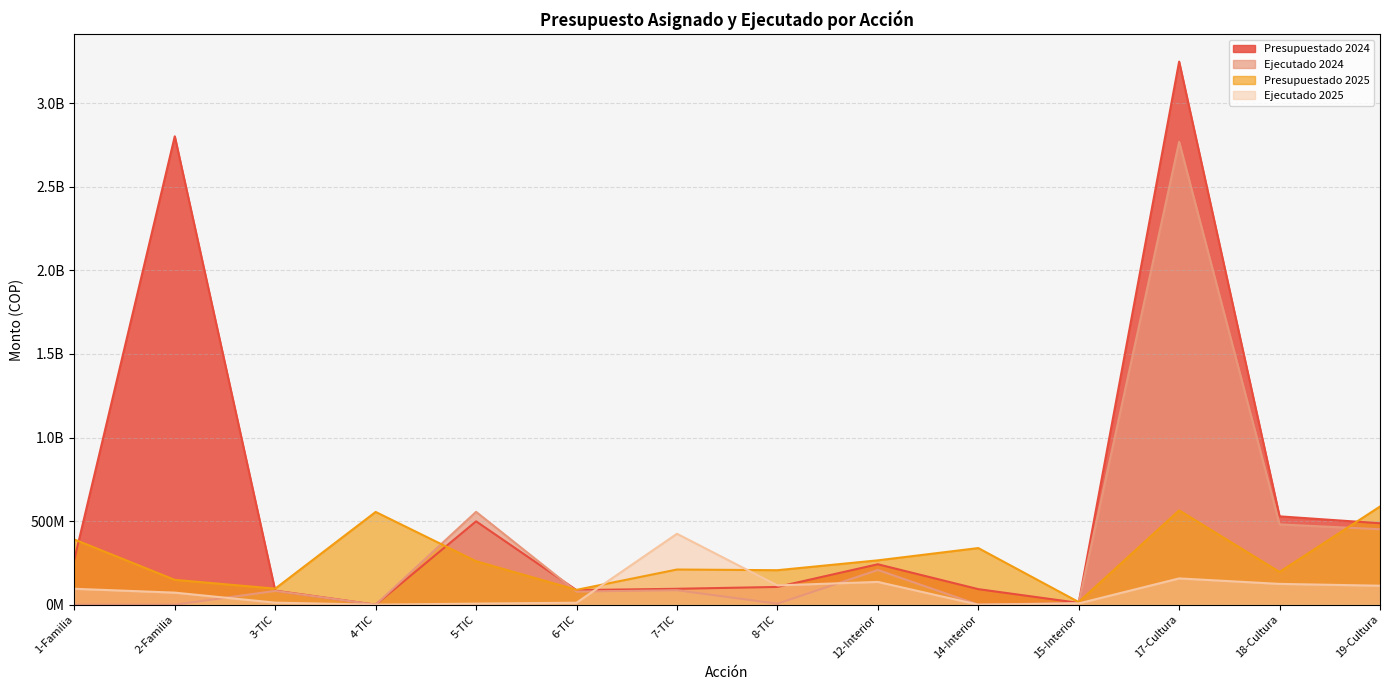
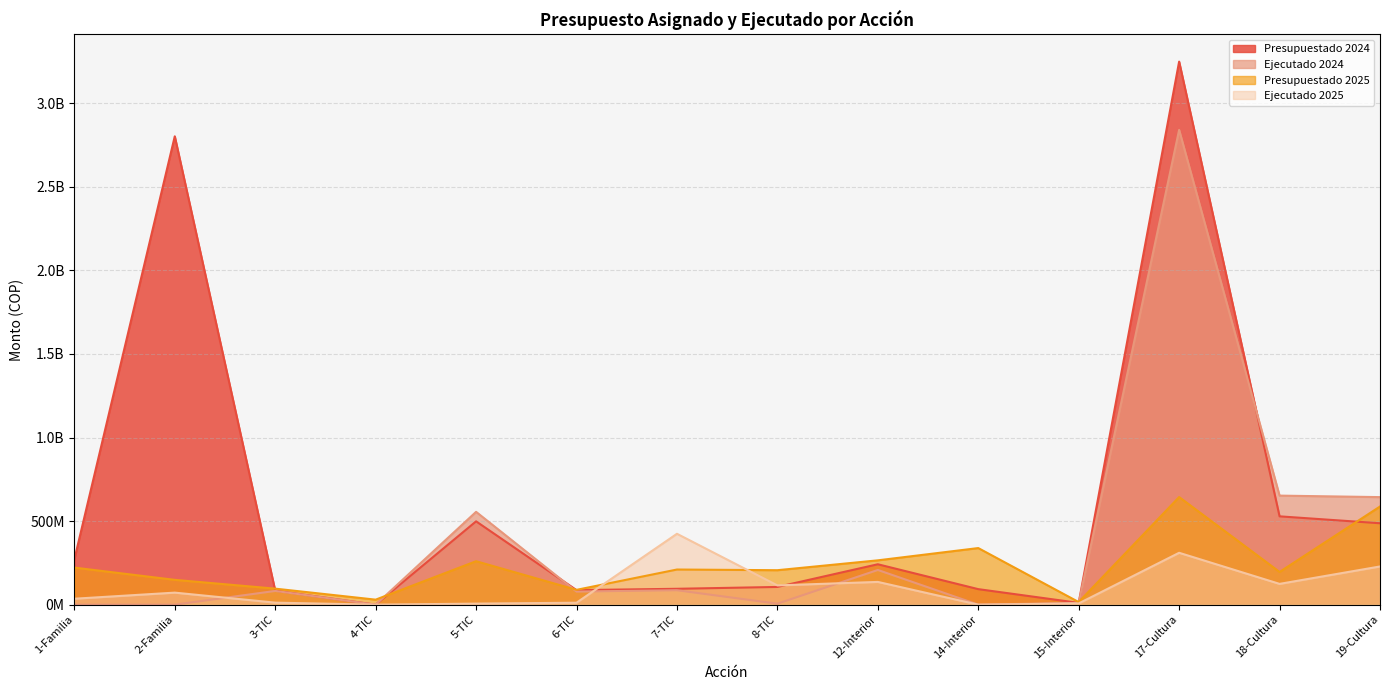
  {
    "Presupuestado 2024": {
      "1-Familia": 270000000,
      "2-Familia": 2800000000,
      "5-TIC": 500000000,
      "12-Interior": 240000000,
      "14-Interior": 90000000,
      "17-Cultura": 3250000000,
      "18-Cultura": 530000000,
      "19-Cultura": 490000000
    },
    "Ejecutado 2024": {
      "1-Familia": 0,
      "2-Familia": 0,
      "5-TIC": 560000000,
      "8-TIC": 10000000,
      "12-Interior": 210000000,
-     "17-Cultura": 2770000000,
-     "18-Cultura": 480000000,
-     "19-Cultura": 450000000
+     "17-Cultura": 2840000000,
+     "18-Cultura": 650000000,
+     "19-Cultura": 640000000
    },
    "Presupuestado 2025": {
-     "1-Familia": 390000000,
+     "1-Familia": 220000000,
      "2-Familia": 150000000,
-     "4-TIC": 550000000,
+     "4-TIC": 30000000,
      "5-TIC": 260000000,
      "7-TIC": 210000000,
      "8-TIC": 210000000,
      "12-Interior": 270000000,
      "14-Interior": 340000000,
-     "17-Cultura": 560000000,
+     "17-Cultura": 640000000,
      "18-Cultura": 200000000,
      "19-Cultura": 590000000
    },
    "Ejecutado 2025": {
-     "1-Familia": 100000000,
+     "1-Familia": 40000000,
      "2-Familia": 70000000,
      "3-TIC": 10000000,
      "5-TIC": 10000000,
      "6-TIC": 10000000,
      "7-TIC": 420000000,
      "12-Interior": 140000000,
-     "17-Cultura": 160000000,
+     "17-Cultura": 310000000,
      "18-Cultura": 120000000,
-     "19-Cultura": 110000000
+     "19-Cultura": 230000000
    }
  }
